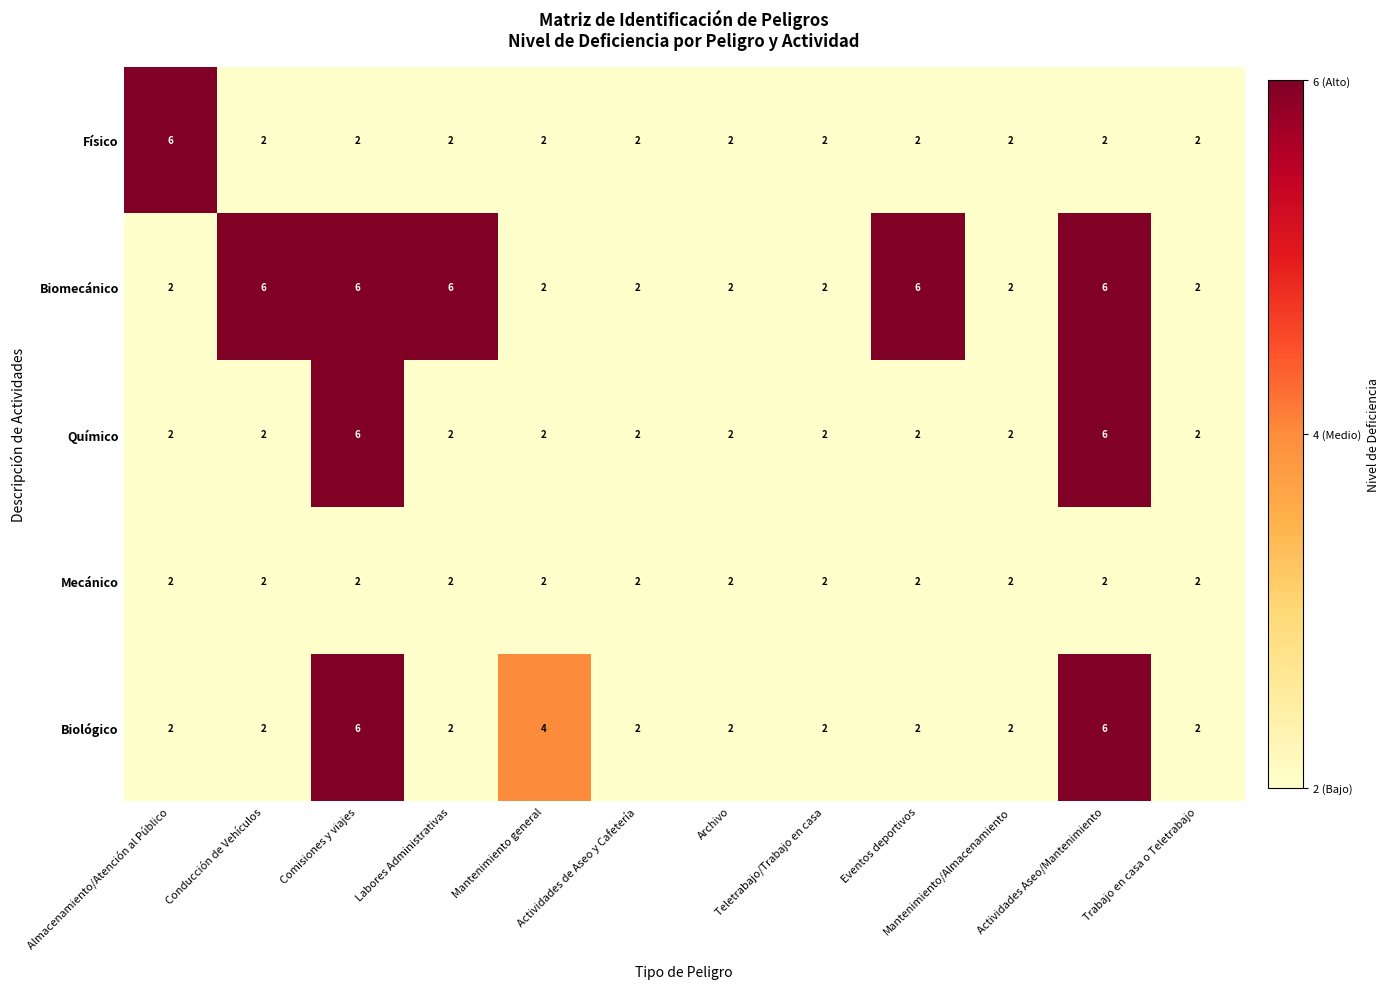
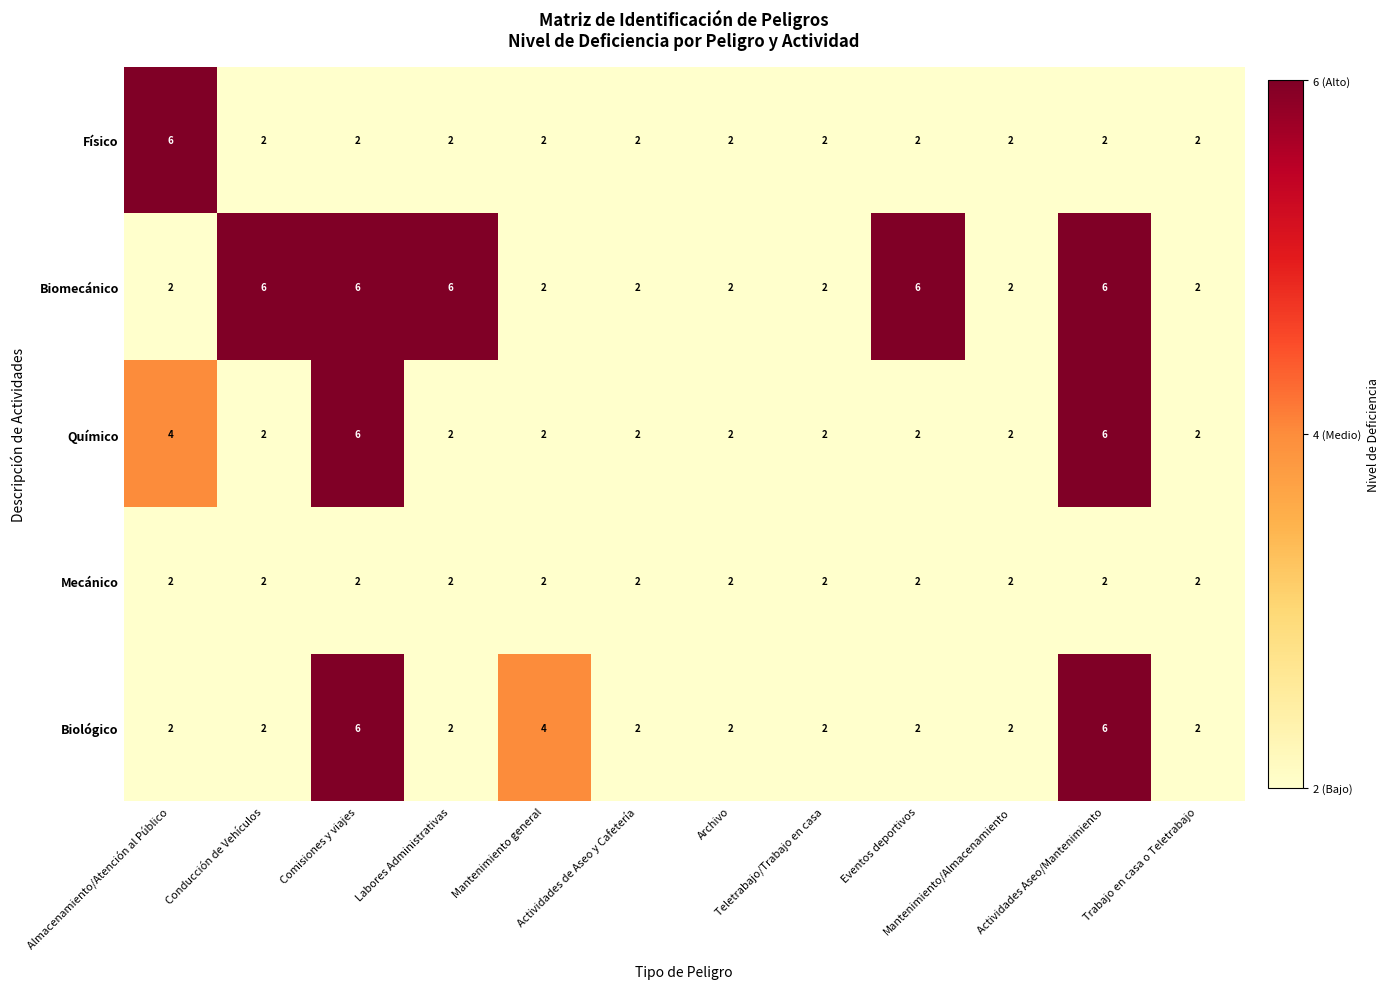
  {
    "Físico": {
      "Almacenamiento/Atención al Público": 6,
      "Conducción de Vehículos": 2,
      "Comisiones y viajes": 2,
      "Labores Administrativas": 2,
      "Mantenimiento general": 2,
      "Actividades de Aseo y Cafetería": 2,
      "Archivo": 2,
      "Teletrabajo/Trabajo en casa": 2,
      "Eventos deportivos": 2,
      "Mantenimiento/Almacenamiento": 2,
      "Actividades Aseo/Mantenimiento": 2,
      "Trabajo en casa o Teletrabajo": 2
    },
    "Biomecánico": {
      "Almacenamiento/Atención al Público": 2,
      "Conducción de Vehículos": 6,
      "Comisiones y viajes": 6,
      "Labores Administrativas": 6,
      "Mantenimiento general": 2,
      "Actividades de Aseo y Cafetería": 2,
      "Archivo": 2,
      "Teletrabajo/Trabajo en casa": 2,
      "Eventos deportivos": 6,
      "Mantenimiento/Almacenamiento": 2,
      "Actividades Aseo/Mantenimiento": 6,
      "Trabajo en casa o Teletrabajo": 2
    },
    "Químico": {
-     "Almacenamiento/Atención al Público": 2,
+     "Almacenamiento/Atención al Público": 4,
      "Conducción de Vehículos": 2,
      "Comisiones y viajes": 6,
      "Labores Administrativas": 2,
      "Mantenimiento general": 2,
      "Actividades de Aseo y Cafetería": 2,
      "Archivo": 2,
      "Teletrabajo/Trabajo en casa": 2,
      "Eventos deportivos": 2,
      "Mantenimiento/Almacenamiento": 2,
      "Actividades Aseo/Mantenimiento": 6,
      "Trabajo en casa o Teletrabajo": 2
    },
    "Mecánico": {
      "Almacenamiento/Atención al Público": 2,
      "Conducción de Vehículos": 2,
      "Comisiones y viajes": 2,
      "Labores Administrativas": 2,
      "Mantenimiento general": 2,
      "Actividades de Aseo y Cafetería": 2,
      "Archivo": 2,
      "Teletrabajo/Trabajo en casa": 2,
      "Eventos deportivos": 2,
      "Mantenimiento/Almacenamiento": 2,
      "Actividades Aseo/Mantenimiento": 2,
      "Trabajo en casa o Teletrabajo": 2
    },
    "Biológico": {
      "Almacenamiento/Atención al Público": 2,
      "Conducción de Vehículos": 2,
      "Comisiones y viajes": 6,
      "Labores Administrativas": 2,
      "Mantenimiento general": 4,
      "Actividades de Aseo y Cafetería": 2,
      "Archivo": 2,
      "Teletrabajo/Trabajo en casa": 2,
      "Eventos deportivos": 2,
      "Mantenimiento/Almacenamiento": 2,
      "Actividades Aseo/Mantenimiento": 6,
      "Trabajo en casa o Teletrabajo": 2
    }
  }
